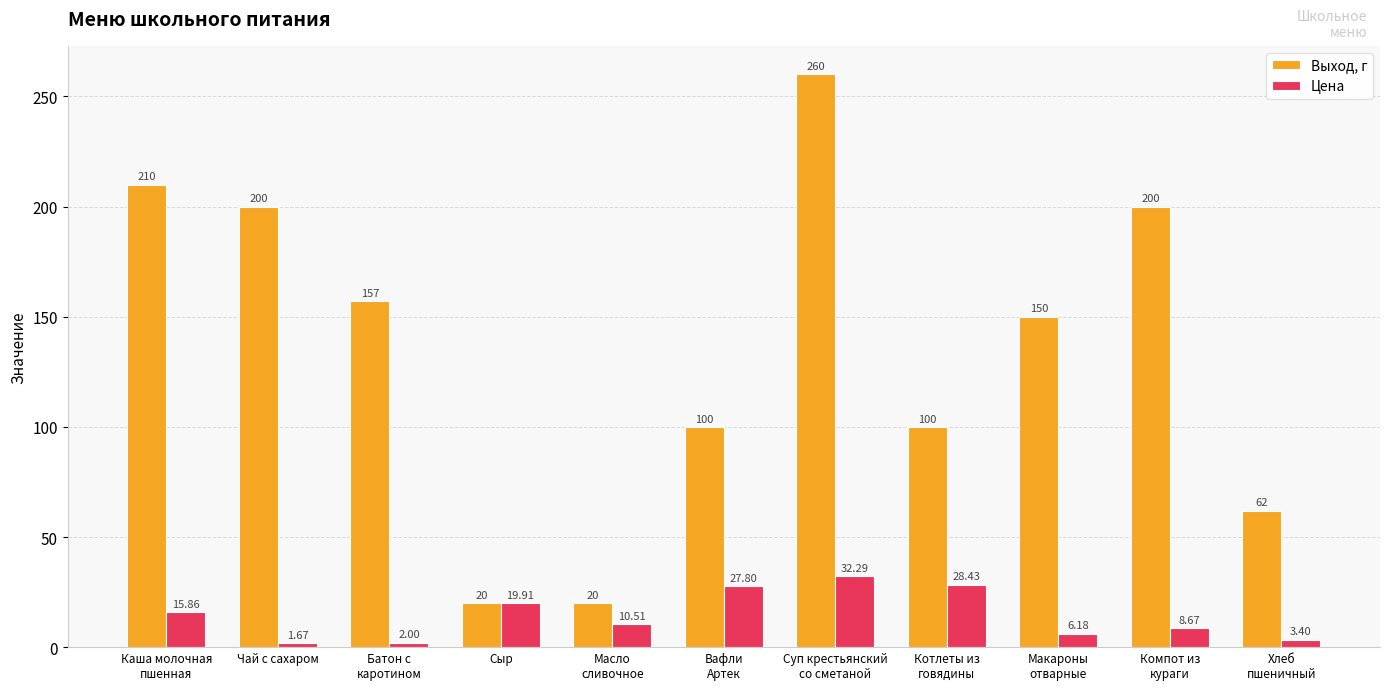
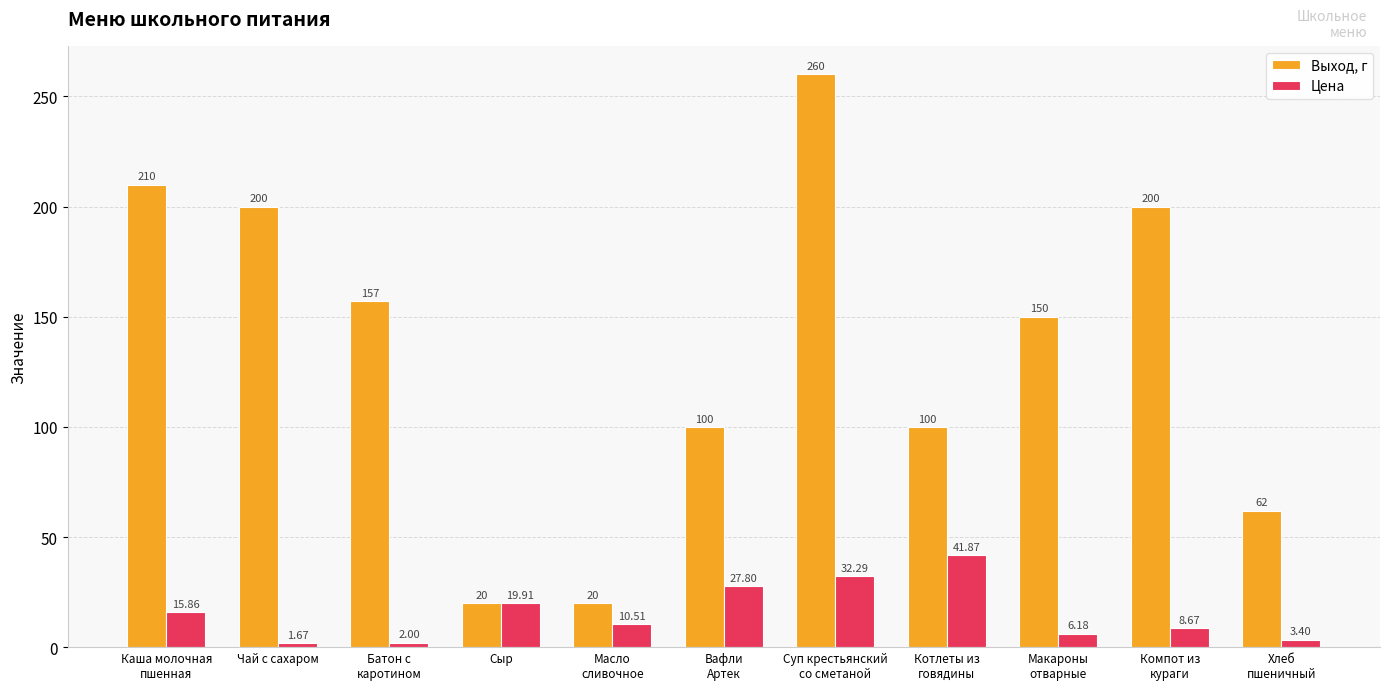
  {
    "Выход, г": {
      "Каша молочная пшенная": 210,
      "Чай с сахаром": 200,
      "Батон с каротином": 157,
      "Сыр": 20,
      "Масло сливочное": 20,
      "Вафли Артек": 100,
      "Суп крестьянский со сметаной": 260,
      "Котлеты из говядины": 100,
      "Макароны отварные": 150,
      "Компот из кураги": 200,
      "Хлеб пшеничный": 62
    },
    "Цена": {
      "Каша молочная пшенная": 15.86,
      "Чай с сахаром": 1.67,
      "Батон с каротином": 2.00,
      "Сыр": 19.91,
      "Масло сливочное": 10.51,
      "Вафли Артек": 27.80,
      "Суп крестьянский со сметаной": 32.29,
-     "Котлеты из говядины": 28.43,
+     "Котлеты из говядины": 41.87,
      "Макароны отварные": 6.18,
      "Компот из кураги": 8.67,
      "Хлеб пшеничный": 3.40
    }
  }
